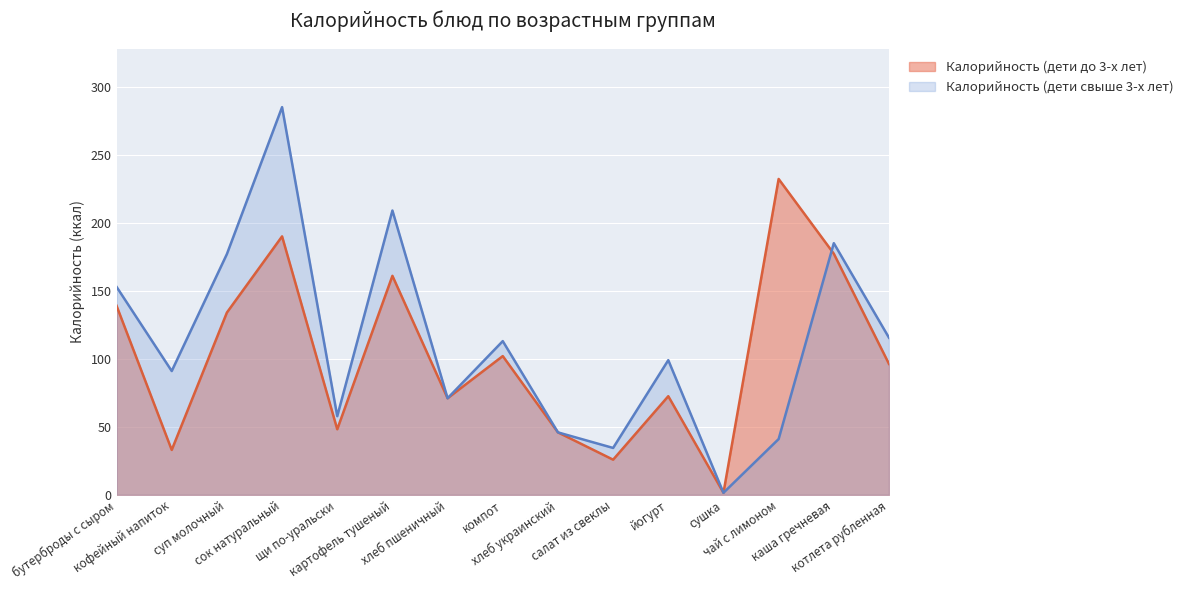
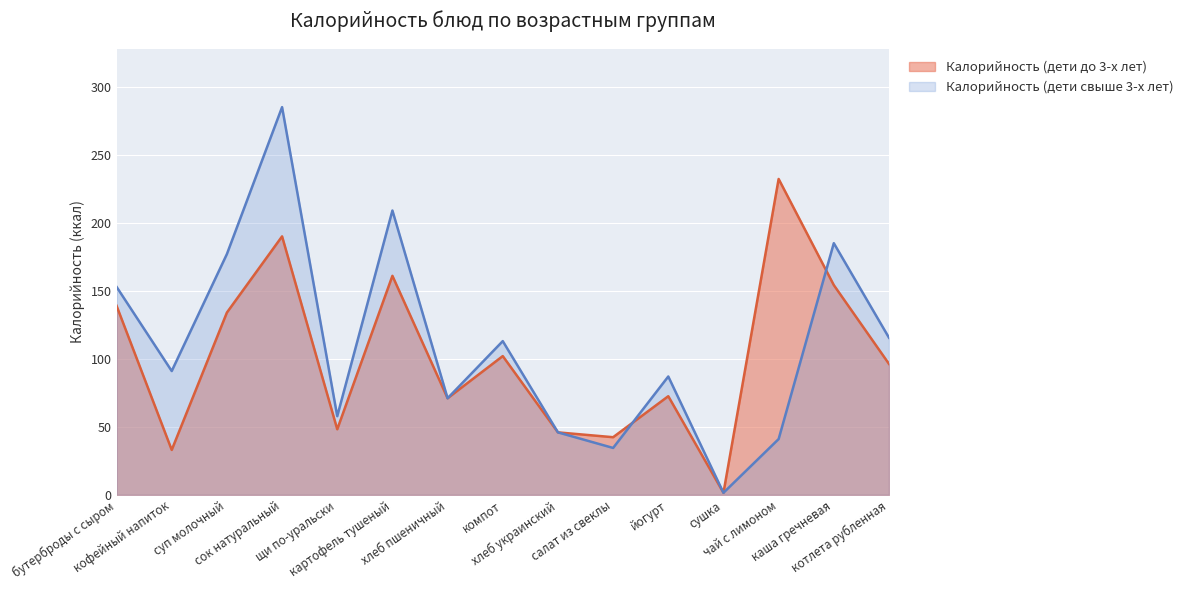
  {
    "Калорийность (дети до 3-х лет)": {
      "бутерброды с сыром": 139,
      "кофейный напиток": 33,
      "суп молочный": 134,
      "сок натуральный": 190,
      "щи по-уральски": 48,
      "картофель тушеный": 161,
      "компот": 102,
-     "салат из свеклы": 26,
+     "салат из свеклы": 42,
      "йогурт": 73,
      "чай с лимоном": 232,
-     "каша гречневая": 177,
+     "каша гречневая": 154,
      "котлета рубленная": 96
    },
    "Калорийность (дети свыше 3-х лет)": {
      "бутерброды с сыром": 153,
      "кофейный напиток": 91,
      "суп молочный": 177,
      "сок натуральный": 285,
      "щи по-уральски": 58,
      "картофель тушеный": 209,
      "компот": 113,
      "салат из свеклы": 34,
-     "йогурт": 99,
+     "йогурт": 87,
      "чай с лимоном": 41,
      "каша гречневая": 185,
      "котлета рубленная": 116
    }
  }
